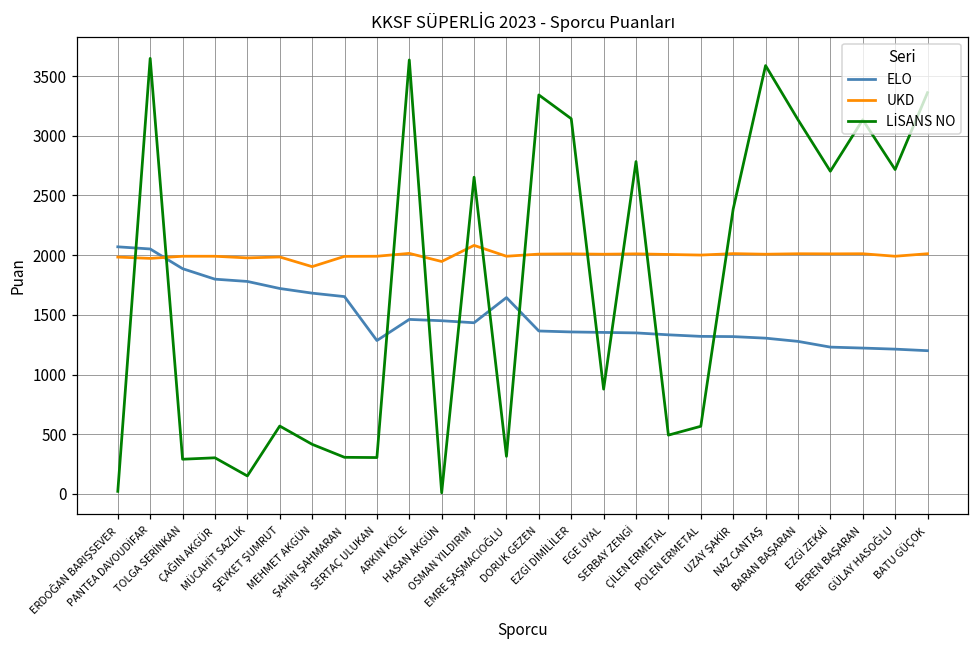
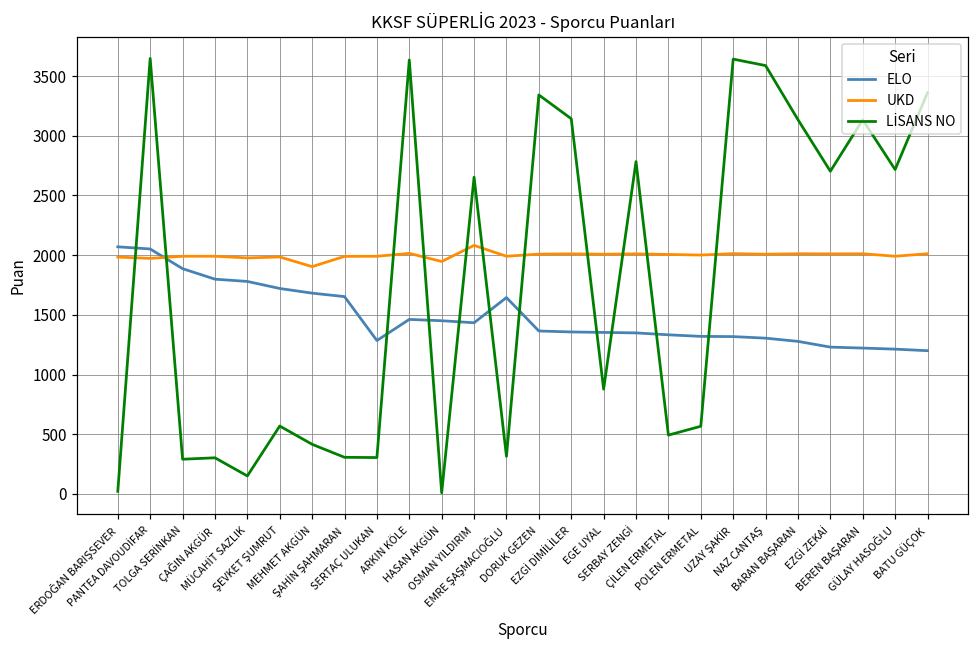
  {
    "ELO": {
      "ERDOĞAN BARIŞSEVER": 2070,
      "PANTEA DAVOUDİFAR": 2050,
      "TOLGA SERİNKAN": 1890,
      "ÇAĞIN AKGÜR": 1800,
      "MÜCAHİT SAZLIK": 1780,
      "ŞEVKET ŞUMRUT": 1720,
      "MEHMET AKGÜN": 1680,
      "ŞAHİN ŞAHMARAN": 1650,
      "SERTAÇ ULUKAN": 1290,
      "ARKIN KÖLE": 1460,
      "HASAN AKGÜN": 1450,
      "OSMAN YILDIRIM": 1430,
      "EMRE ŞAŞMACIOĞLU": 1650,
      "DORUK GEZEN": 1370,
      "EZGİ DİMİLİLER": 1360,
      "EGE UYAL": 1350,
      "SERBAY ZENGİ": 1350,
      "ÇİLEN ERMETAL": 1330,
      "POLEN ERMETAL": 1320,
      "UZAY ŞAKİR": 1320,
      "NAZ CANTAŞ": 1310,
      "BARAN BAŞARAN": 1280,
      "EZGİ ZEKAİ": 1230,
      "BEREN BAŞARAN": 1220,
      "GÜLAY HASOĞLU": 1210,
      "BATU GÜÇOK": 1200
    },
    "UKD": {
      "ERDOĞAN BARIŞSEVER": 1980,
      "PANTEA DAVOUDİFAR": 1970,
      "TOLGA SERİNKAN": 1990,
      "ÇAĞIN AKGÜR": 1990,
      "MÜCAHİT SAZLIK": 1980,
      "ŞEVKET ŞUMRUT": 1990,
      "MEHMET AKGÜN": 1900,
      "ŞAHİN ŞAHMARAN": 1990,
      "SERTAÇ ULUKAN": 1990,
      "ARKIN KÖLE": 2020,
      "HASAN AKGÜN": 1950,
      "OSMAN YILDIRIM": 2080,
      "EMRE ŞAŞMACIOĞLU": 1990,
      "DORUK GEZEN": 2010,
      "EZGİ DİMİLİLER": 2010,
      "EGE UYAL": 2010,
      "SERBAY ZENGİ": 2010,
      "ÇİLEN ERMETAL": 2010,
      "POLEN ERMETAL": 2000,
      "UZAY ŞAKİR": 2010,
      "NAZ CANTAŞ": 2010,
      "BARAN BAŞARAN": 2010,
      "EZGİ ZEKAİ": 2010,
      "BEREN BAŞARAN": 2010,
      "GÜLAY HASOĞLU": 1990,
      "BATU GÜÇOK": 2010
    },
    "LİSANS NO": {
      "ERDOĞAN BARIŞSEVER": 20,
      "PANTEA DAVOUDİFAR": 3650,
      "TOLGA SERİNKAN": 290,
      "ÇAĞIN AKGÜR": 300,
      "MÜCAHİT SAZLIK": 150,
      "ŞEVKET ŞUMRUT": 570,
      "MEHMET AKGÜN": 420,
      "ŞAHİN ŞAHMARAN": 310,
      "SERTAÇ ULUKAN": 310,
      "ARKIN KÖLE": 3640,
      "HASAN AKGÜN": 10,
      "OSMAN YILDIRIM": 2650,
      "EMRE ŞAŞMACIOĞLU": 320,
      "DORUK GEZEN": 3340,
      "EZGİ DİMİLİLER": 3140,
      "EGE UYAL": 880,
      "SERBAY ZENGİ": 2780,
      "ÇİLEN ERMETAL": 490,
      "POLEN ERMETAL": 570,
-     "UZAY ŞAKİR": 2390,
+     "UZAY ŞAKİR": 3640,
      "NAZ CANTAŞ": 3590,
      "BARAN BAŞARAN": 3140,
      "EZGİ ZEKAİ": 2700,
      "GÜLAY HASOĞLU": 2720
    }
  }
